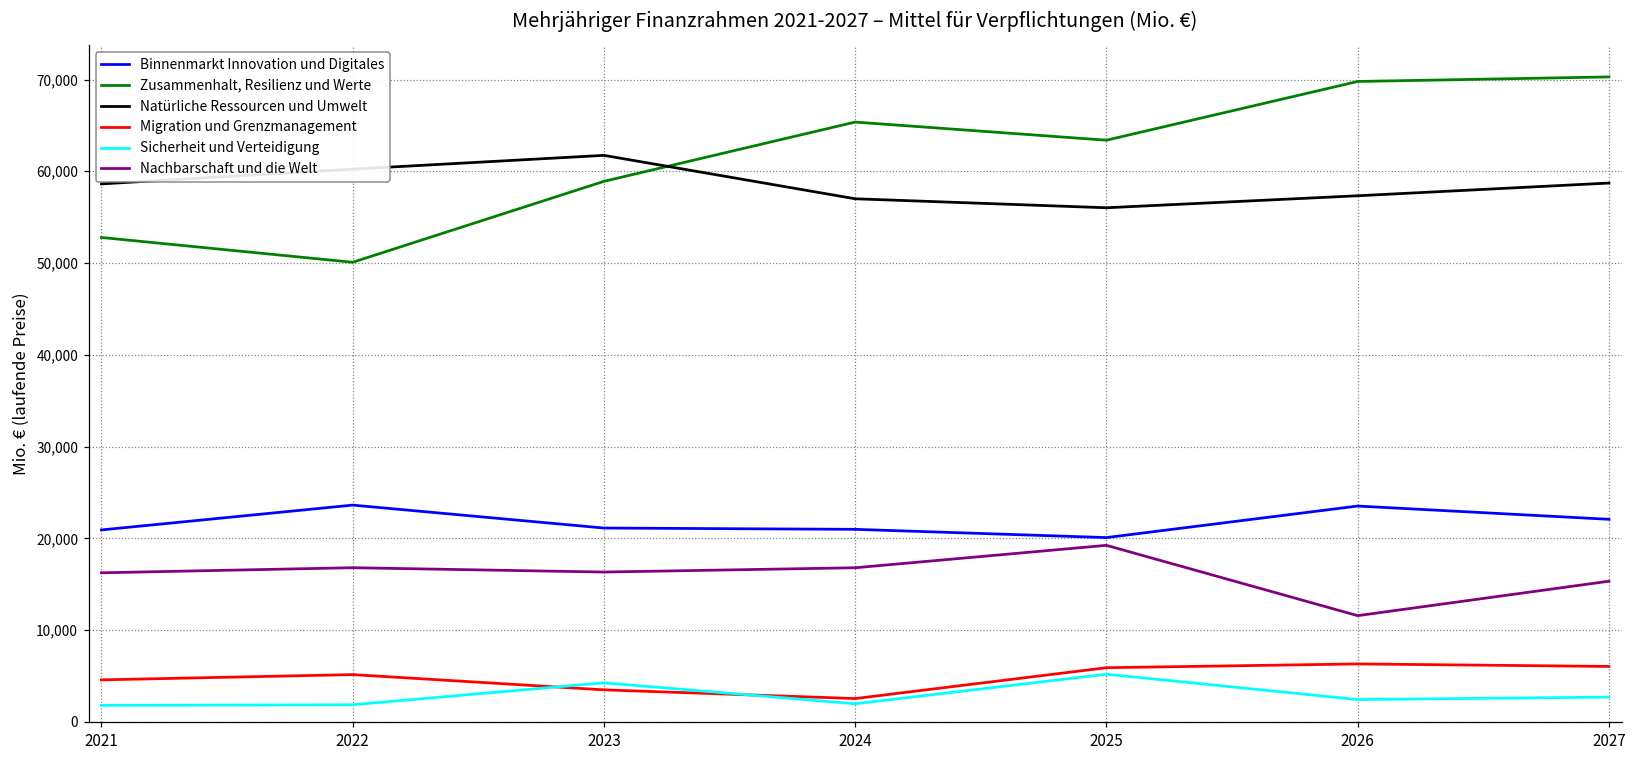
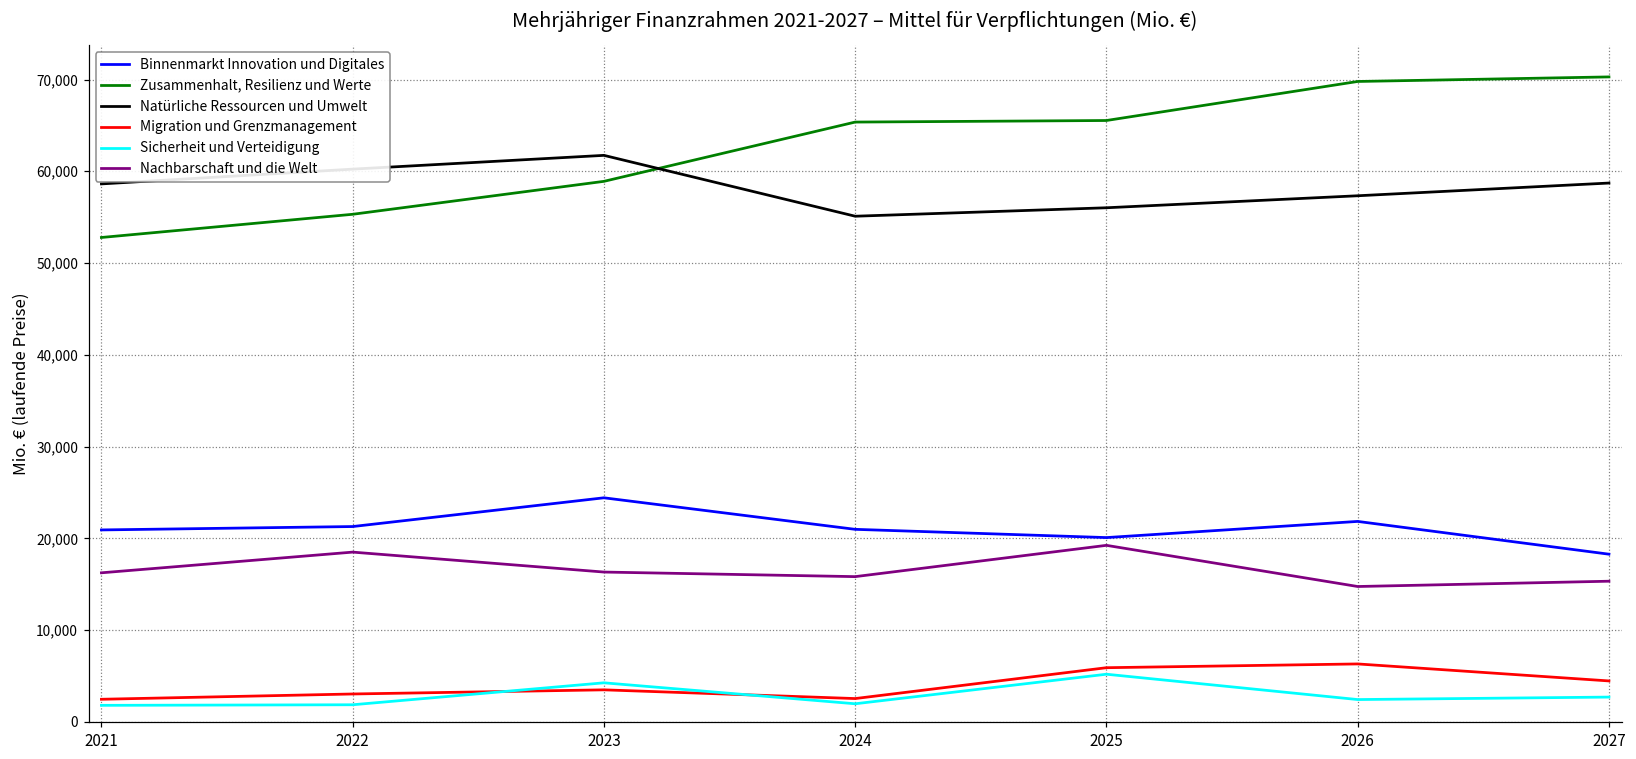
  {
    "Binnenmarkt Innovation und Digitales": {
      "2021": "21,000",
-     "2022": "24,000",
-     "2023": "21,000",
+     "2022": "21,000",
+     "2023": "24,000",
      "2024": "21,000",
      "2025": "20,000",
-     "2026": "24,000",
-     "2027": "22,000"
+     "2026": "22,000",
+     "2027": "18,000"
    },
    "Zusammenhalt, Resilienz und Werte": {
      "2021": "53,000",
-     "2022": "50,000",
+     "2022": "55,000",
      "2023": "59,000",
      "2024": "65,000",
-     "2025": "63,000",
+     "2025": "66,000",
      "2026": "70,000",
      "2027": "70,000"
    },
    "Natürliche Ressourcen und Umwelt": {
      "2021": "59,000",
      "2023": "62,000",
-     "2024": "57,000",
+     "2024": "55,000",
      "2025": "56,000",
      "2026": "57,000",
      "2027": "59,000"
    },
    "Migration und Grenzmanagement": {
-     "2021": "5,000",
-     "2022": "5,000",
+     "2021": "2,000",
+     "2022": "3,000",
      "2023": "3,000",
      "2024": "3,000",
      "2025": "6,000",
      "2026": "6,000",
-     "2027": "6,000"
+     "2027": "4,000"
    },
    "Sicherheit und Verteidigung": {
      "2021": "2,000",
      "2022": "2,000",
      "2023": "4,000",
      "2024": "2,000",
      "2025": "5,000",
      "2026": "2,000",
      "2027": "3,000"
    },
    "Nachbarschaft und die Welt": {
      "2021": "16,000",
-     "2022": "17,000",
+     "2022": "19,000",
      "2023": "16,000",
-     "2024": "17,000",
+     "2024": "16,000",
      "2025": "19,000",
-     "2026": "12,000",
+     "2026": "15,000",
      "2027": "15,000"
    }
  }
